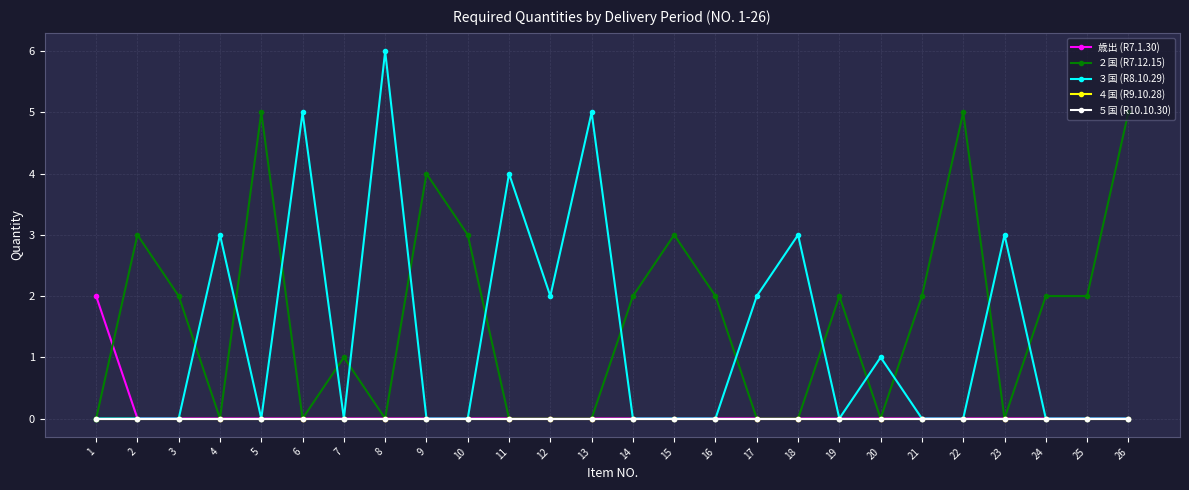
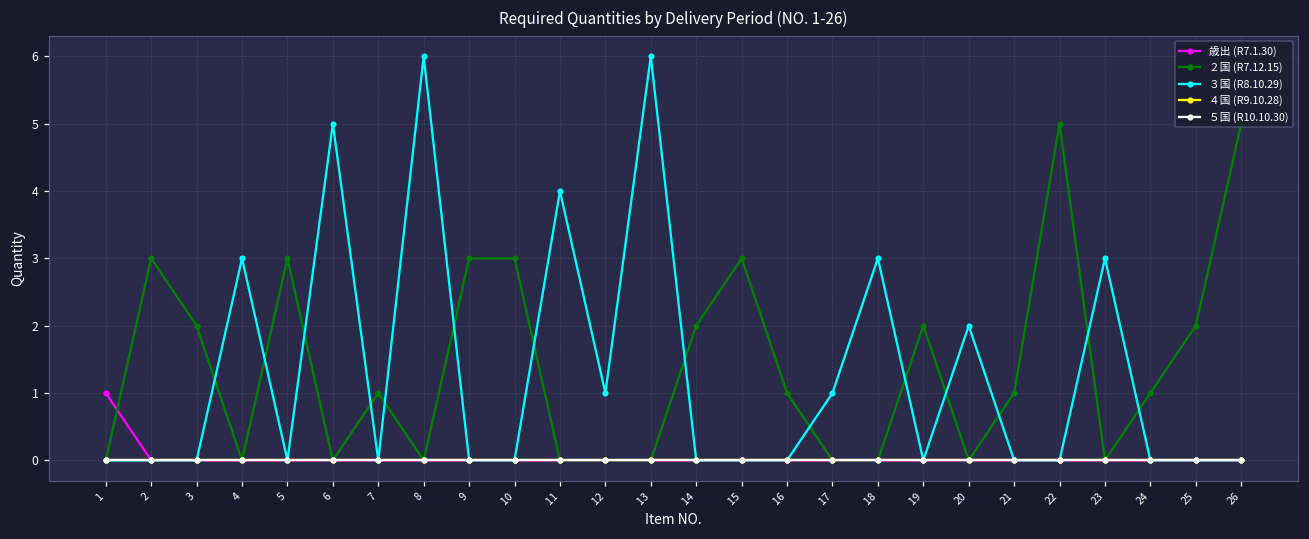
  {
    "歳出 (R7.1.30)": {
-     "1": 2
+     "1": 1
    },
    "２国 (R7.12.15)": {
      "2": 3,
      "3": 2,
-     "5": 5,
+     "5": 3,
      "7": 1,
-     "9": 4,
+     "9": 3,
      "10": 3,
      "14": 2,
      "15": 3,
-     "16": 2,
+     "16": 1,
      "19": 2,
-     "21": 2,
+     "21": 1,
      "22": 5,
-     "24": 2,
+     "24": 1,
      "25": 2
    },
    "３国 (R8.10.29)": {
      "4": 3,
      "6": 5,
      "8": 6,
      "11": 4,
-     "12": 2,
-     "13": 5,
-     "17": 2,
+     "12": 1,
+     "13": 6,
+     "17": 1,
      "18": 3,
-     "20": 1,
+     "20": 2,
      "23": 3
    }
  }
